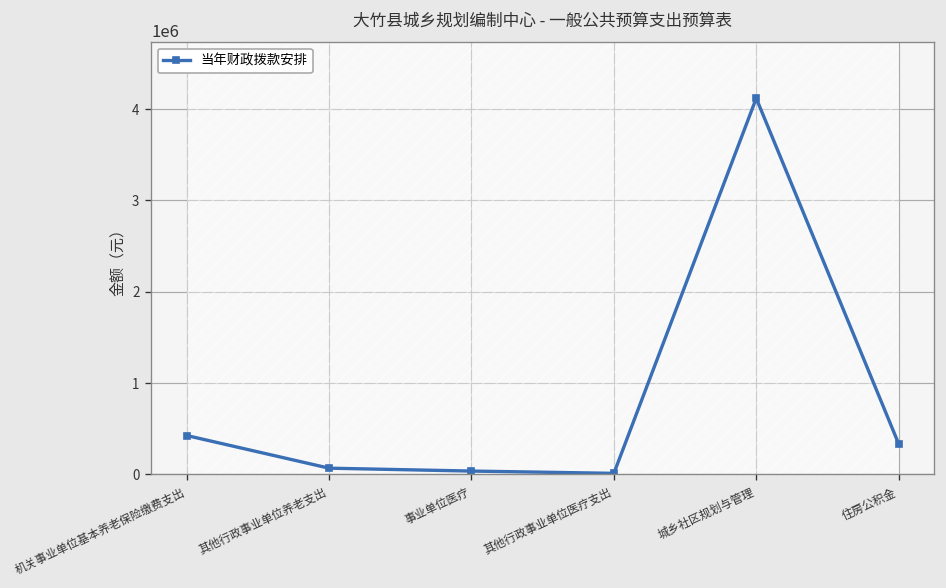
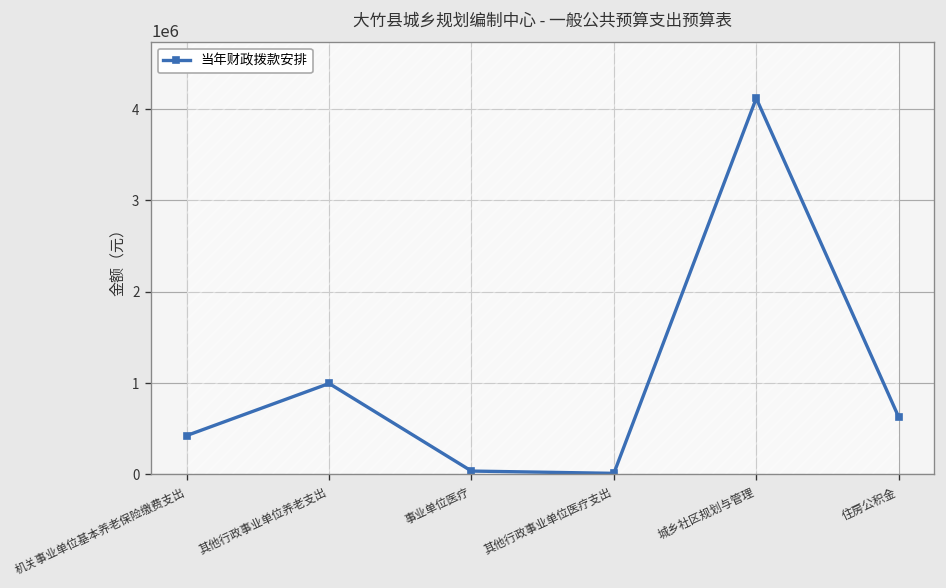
  {
    "当年财政拨款安排": {
      "机关事业单位基本养老保险缴费支出": 400000,
-     "其他行政事业单位养老支出": 100000,
+     "其他行政事业单位养老支出": 1000000,
      "事业单位医疗": 0,
      "其他行政事业单位医疗支出": 0,
      "城乡社区规划与管理": 4100000,
-     "住房公积金": 300000
+     "住房公积金": 600000
    }
  }
